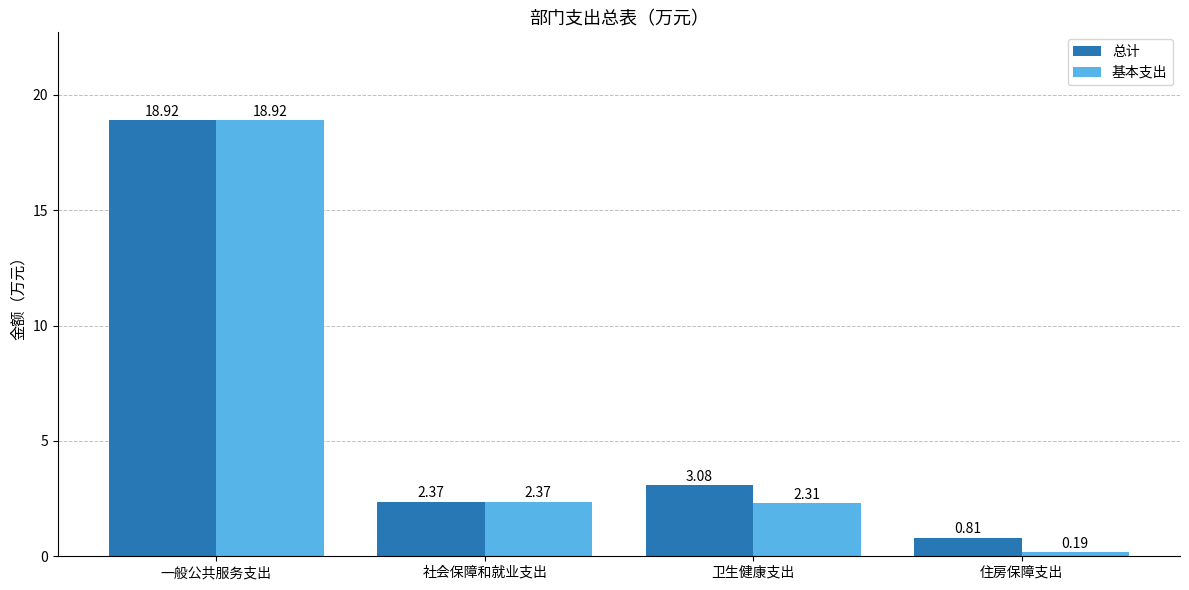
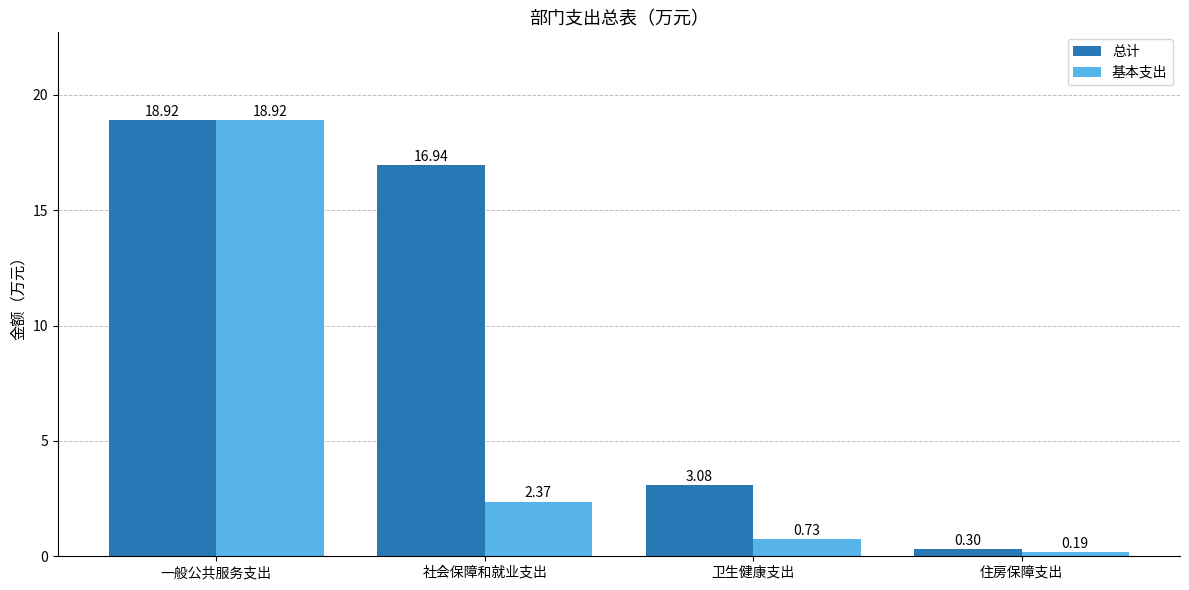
  {
    "总计": {
      "一般公共服务支出": 18.92,
-     "社会保障和就业支出": 2.37,
+     "社会保障和就业支出": 16.94,
      "卫生健康支出": 3.08,
-     "住房保障支出": 0.81
+     "住房保障支出": 0.30
    },
    "基本支出": {
      "一般公共服务支出": 18.92,
      "社会保障和就业支出": 2.37,
-     "卫生健康支出": 2.31,
+     "卫生健康支出": 0.73,
      "住房保障支出": 0.19
    }
  }
